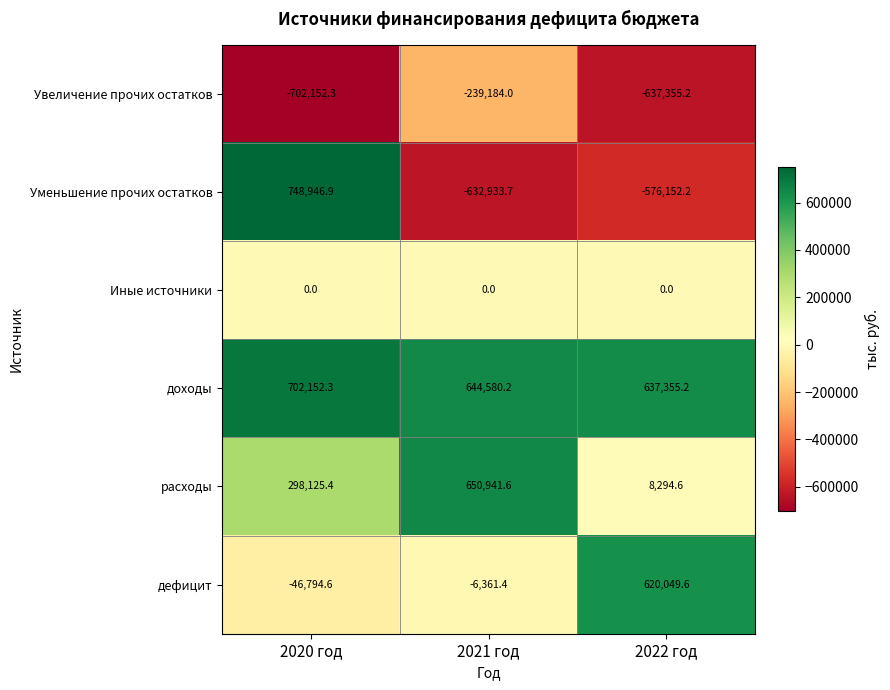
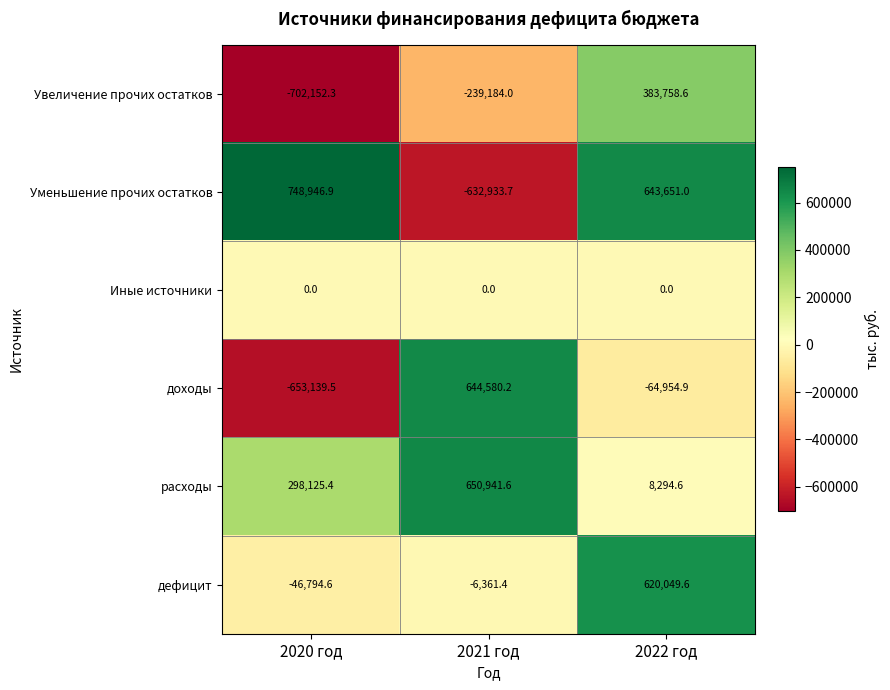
  {
    "Увеличение прочих остатков": {
      "2020 год": "-702,152.3",
      "2021 год": "-239,184.0",
-     "2022 год": "-637,355.2"
+     "2022 год": "383,758.6"
    },
    "Уменьшение прочих остатков": {
      "2020 год": "748,946.9",
      "2021 год": "-632,933.7",
-     "2022 год": "-576,152.2"
+     "2022 год": "643,651.0"
    },
    "Иные источники": {
      "2020 год": "0.0",
      "2021 год": "0.0",
      "2022 год": "0.0"
    },
    "доходы": {
-     "2020 год": "702,152.3",
+     "2020 год": "-653,139.5",
      "2021 год": "644,580.2",
-     "2022 год": "637,355.2"
+     "2022 год": "-64,954.9"
    },
    "расходы": {
      "2020 год": "298,125.4",
      "2021 год": "650,941.6",
      "2022 год": "8,294.6"
    },
    "дефицит": {
      "2020 год": "-46,794.6",
      "2021 год": "-6,361.4",
      "2022 год": "620,049.6"
    }
  }
